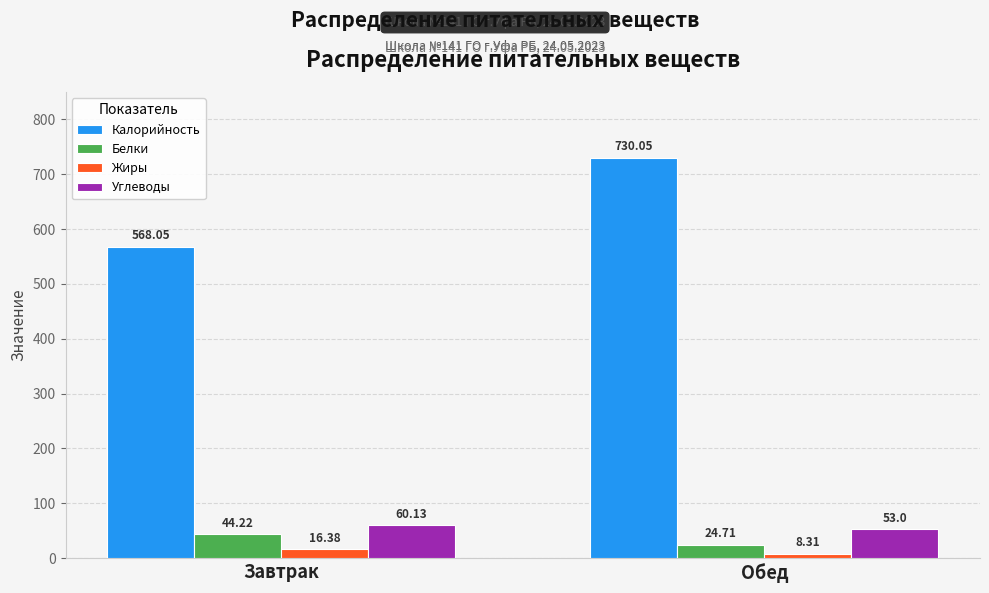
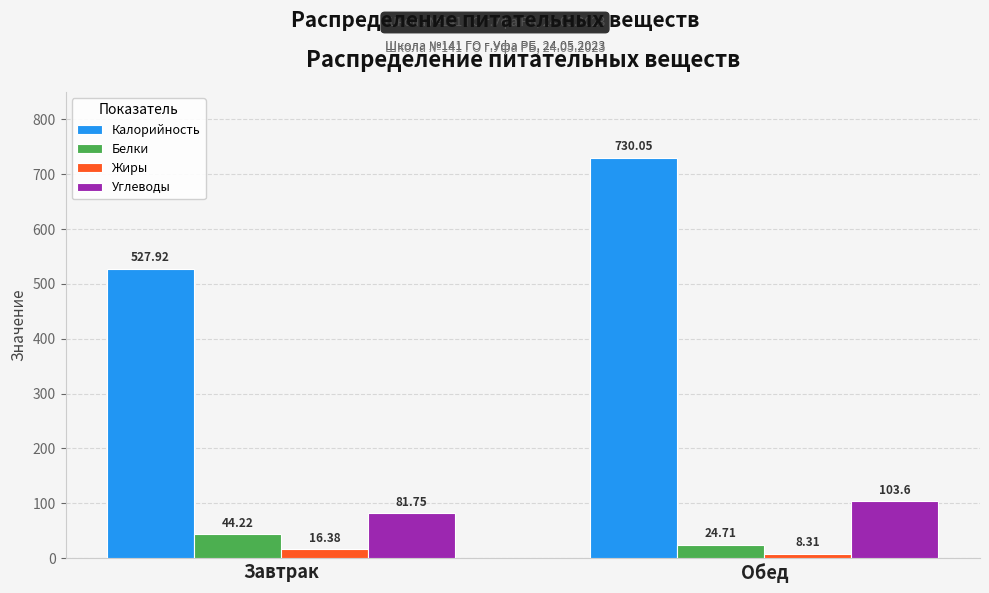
  {
    "Калорийность": {
-     "Завтрак": 568.05,
+     "Завтрак": 527.92,
      "Обед": 730.05
    },
    "Белки": {
      "Завтрак": 44.22,
      "Обед": 24.71
    },
    "Жиры": {
      "Завтрак": 16.38,
      "Обед": 8.31
    },
    "Углеводы": {
-     "Завтрак": 60.13,
-     "Обед": 53.0
+     "Завтрак": 81.75,
+     "Обед": 103.6
    }
  }
